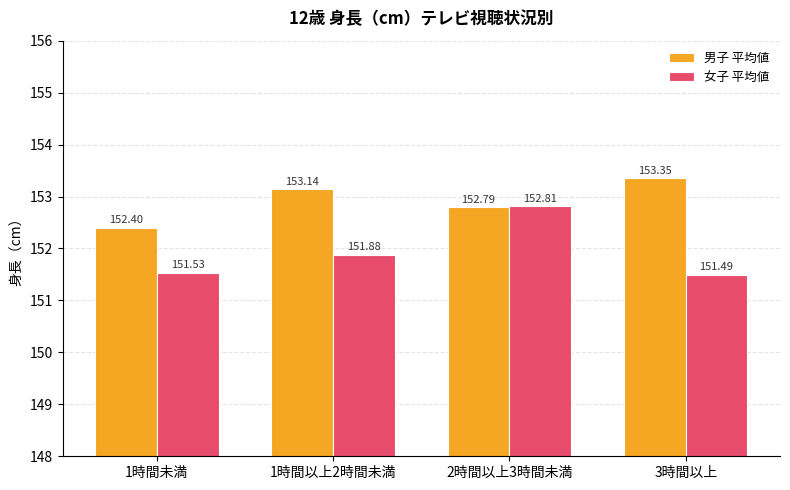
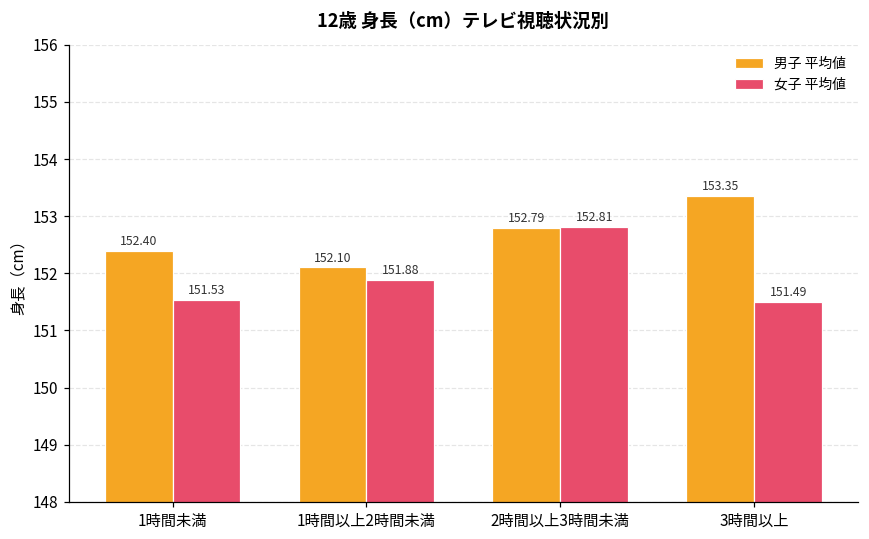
  {
    "男子 平均値": {
      "1時間未満": 152.40,
-     "1時間以上2時間未満": 153.14,
+     "1時間以上2時間未満": 152.10,
      "2時間以上3時間未満": 152.79,
      "3時間以上": 153.35
    },
    "女子 平均値": {
      "1時間未満": 151.53,
      "1時間以上2時間未満": 151.88,
      "2時間以上3時間未満": 152.81,
      "3時間以上": 151.49
    }
  }
